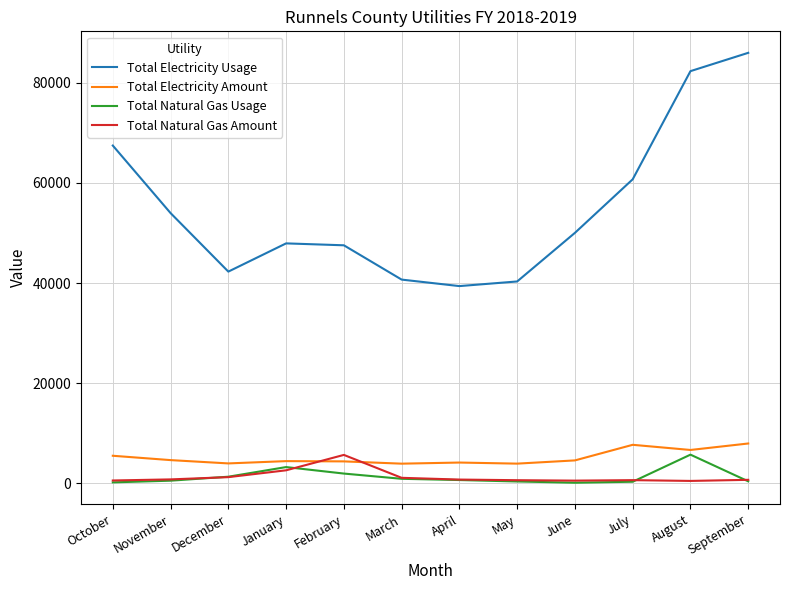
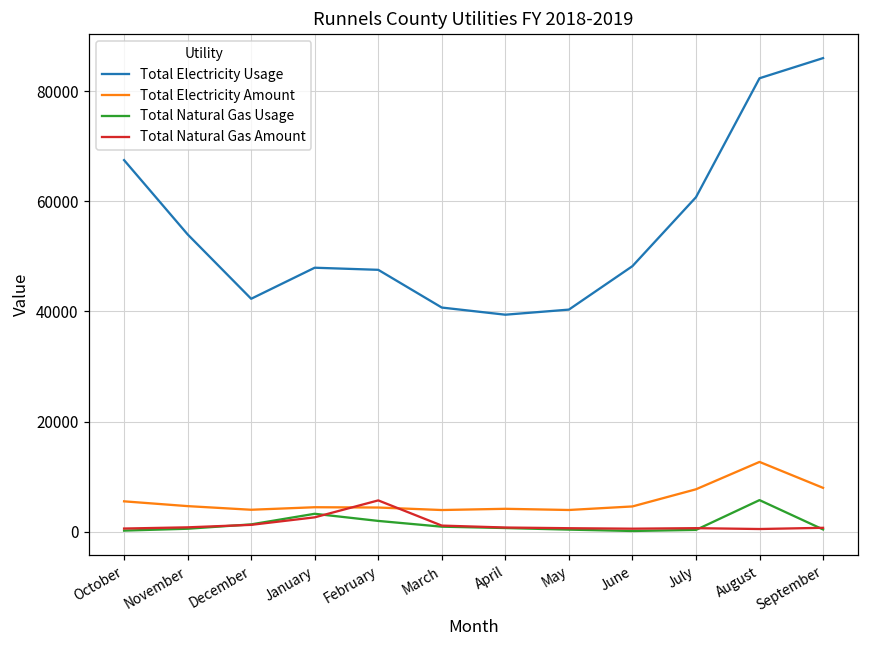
  {
    "Total Electricity Usage": {
      "October": 67000,
      "November": 54000,
      "December": 42000,
      "January": 48000,
      "February": 48000,
      "March": 41000,
      "April": 39000,
      "May": 40000,
-     "June": 50000,
+     "June": 48000,
      "July": 61000,
      "August": 82000,
      "September": 86000
    },
    "Total Electricity Amount": {
      "October": 6000,
      "November": 5000,
      "December": 4000,
      "January": 4000,
      "February": 4000,
      "March": 4000,
      "April": 4000,
      "May": 4000,
      "June": 5000,
      "July": 8000,
-     "August": 7000,
+     "August": 13000,
      "September": 8000
    },
    "Total Natural Gas Usage": {
      "January": 3000,
      "February": 2000,
      "August": 6000
    },
    "Total Natural Gas Amount": {
      "January": 3000,
      "February": 6000,
      "August": 0
    }
  }
